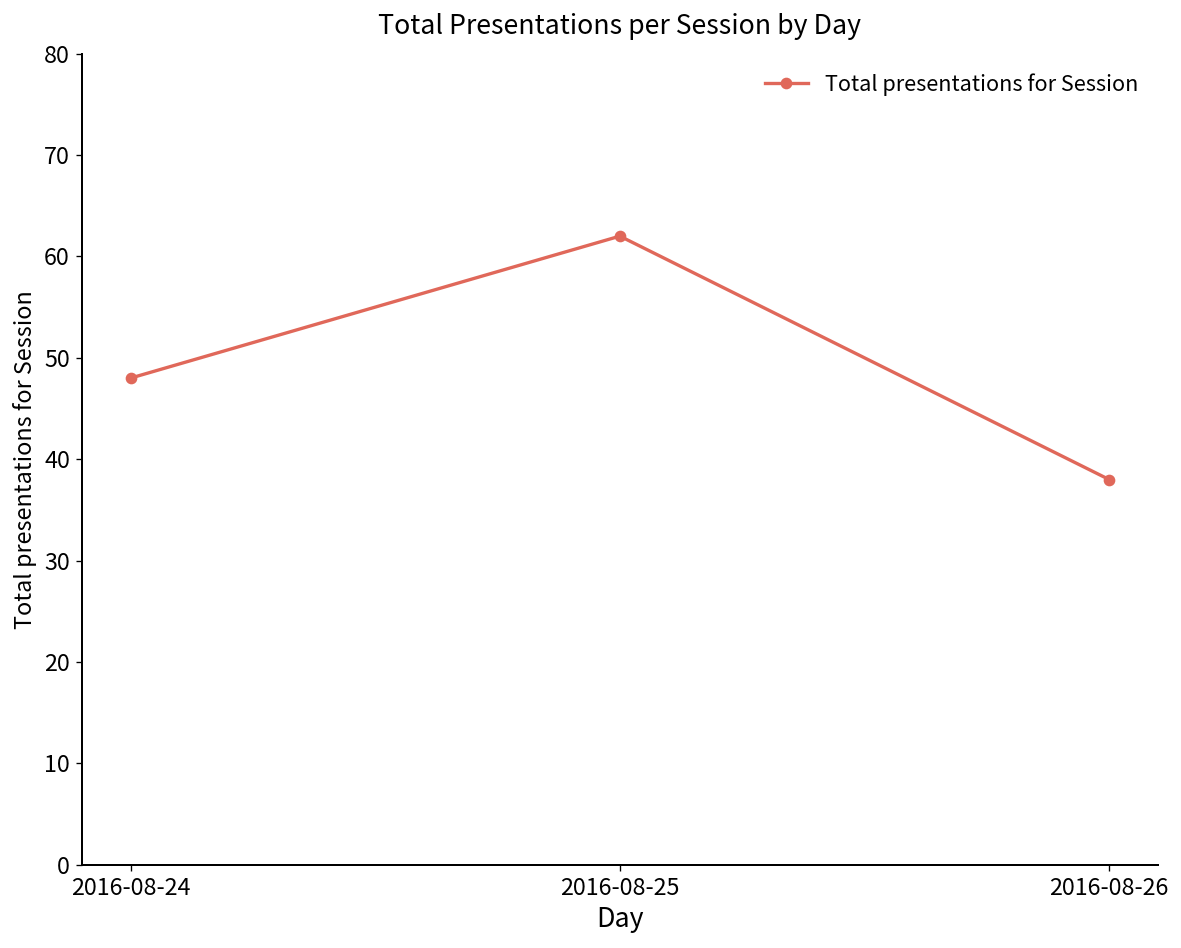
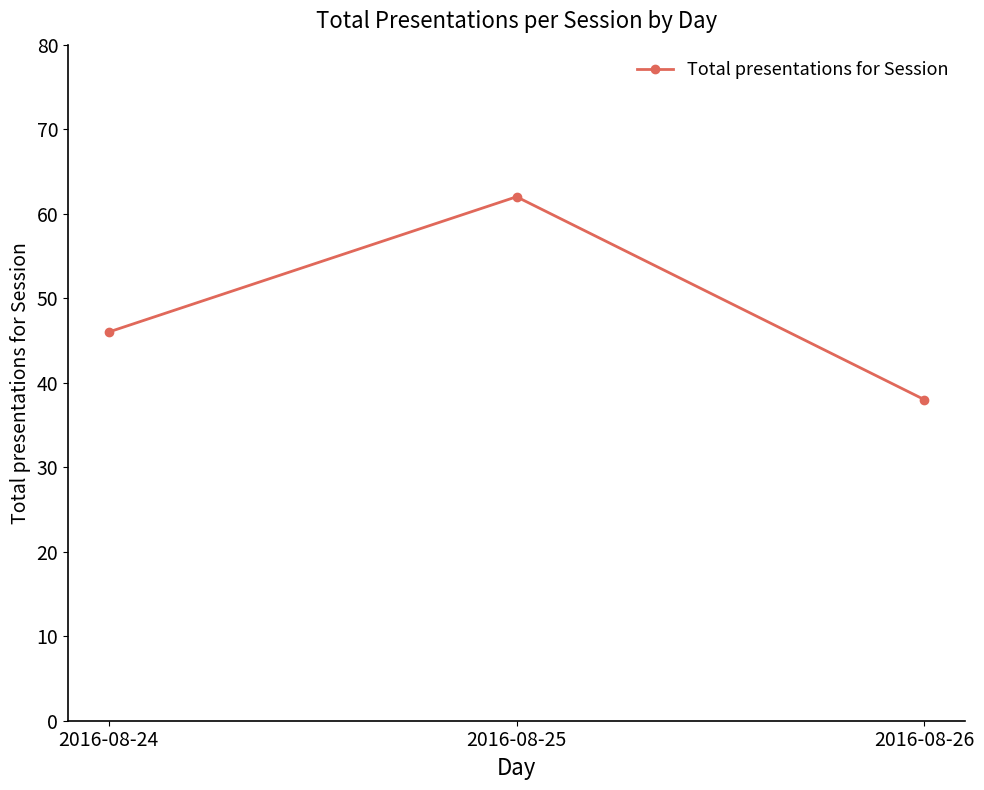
  {
-   "2016-08-24": 48,
+   "2016-08-24": 46,
    "2016-08-25": 62,
    "2016-08-26": 38
  }
